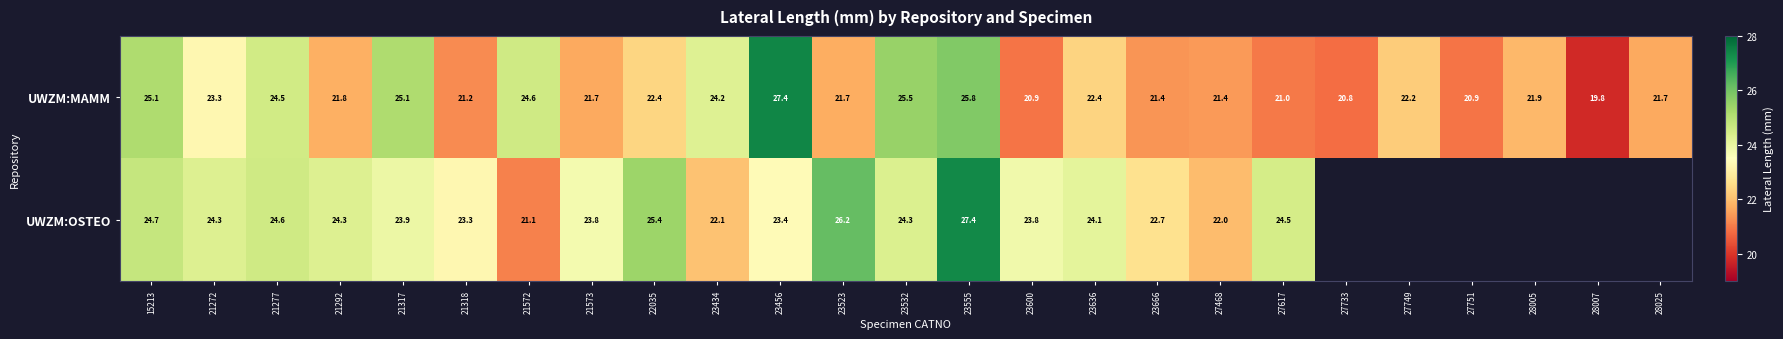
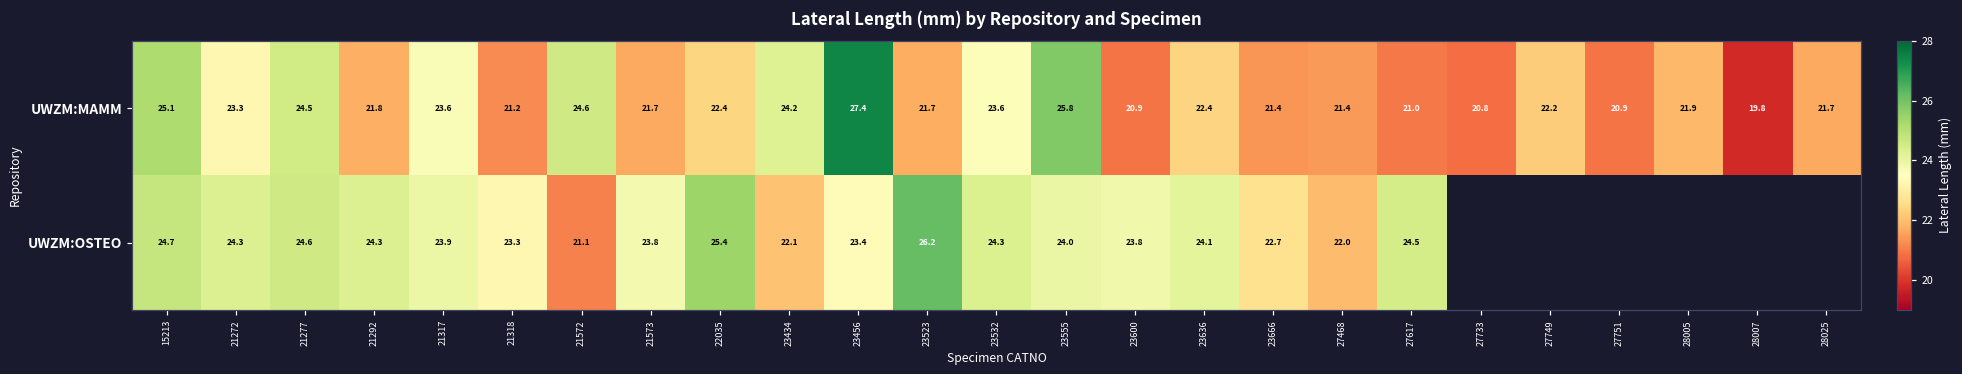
  {
    "UWZM:MAMM": {
      "15213": 25.1,
      "21272": 23.3,
      "21277": 24.5,
      "21292": 21.8,
-     "21317": 25.1,
+     "21317": 23.6,
      "21318": 21.2,
      "21572": 24.6,
      "21573": 21.7,
      "22035": 22.4,
      "23434": 24.2,
      "23456": 27.4,
      "23523": 21.7,
-     "23532": 25.5,
+     "23532": 23.6,
      "23555": 25.8,
      "23600": 20.9,
      "23636": 22.4,
      "23666": 21.4,
      "27468": 21.4,
      "27617": 21.0,
      "27733": 20.8,
      "27749": 22.2,
      "27751": 20.9,
      "28005": 21.9,
      "28007": 19.8,
      "28025": 21.7
    },
    "UWZM:OSTEO": {
      "15213": 24.7,
      "21272": 24.3,
      "21277": 24.6,
      "21292": 24.3,
      "21317": 23.9,
      "21318": 23.3,
      "21572": 21.1,
      "21573": 23.8,
      "22035": 25.4,
      "23434": 22.1,
      "23456": 23.4,
      "23523": 26.2,
      "23532": 24.3,
-     "23555": 27.4,
+     "23555": 24.0,
      "23600": 23.8,
      "23636": 24.1,
      "23666": 22.7,
      "27468": 22.0,
      "27617": 24.5
    }
  }
